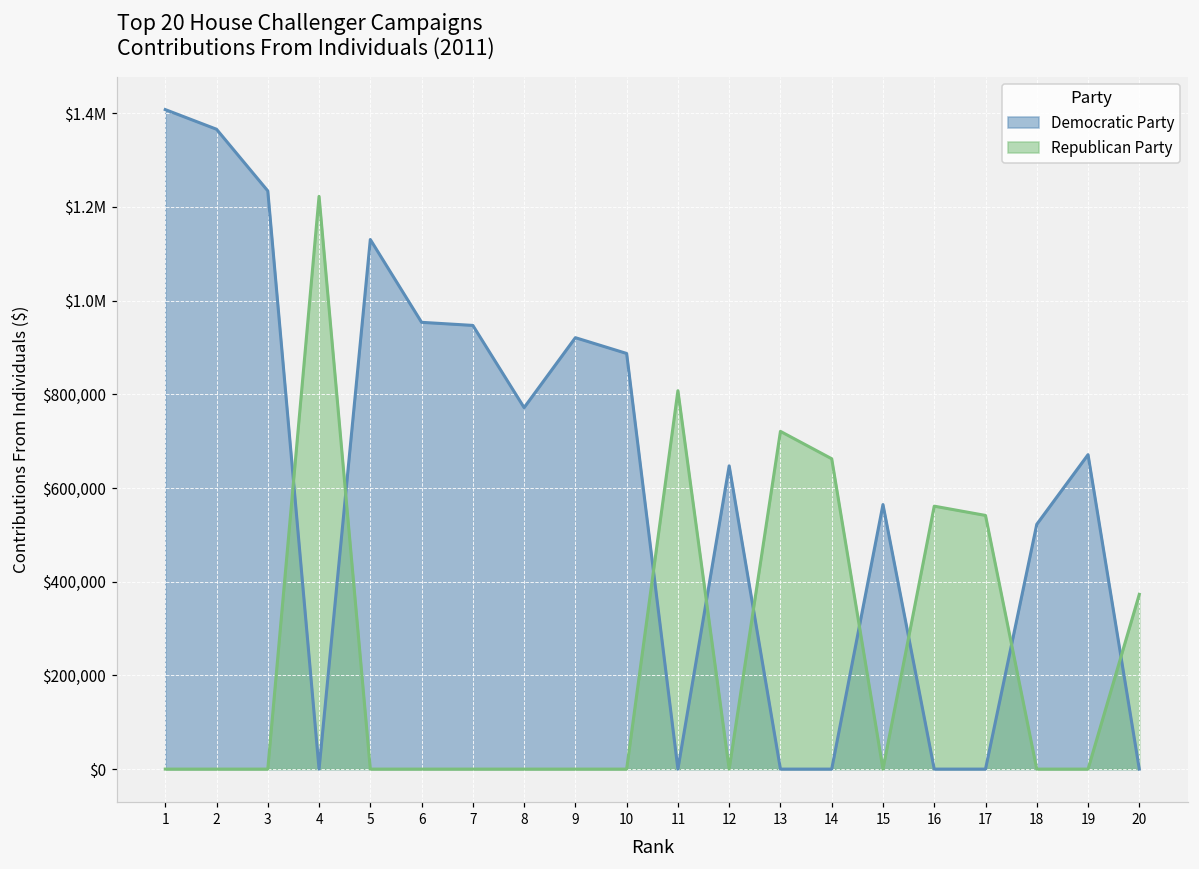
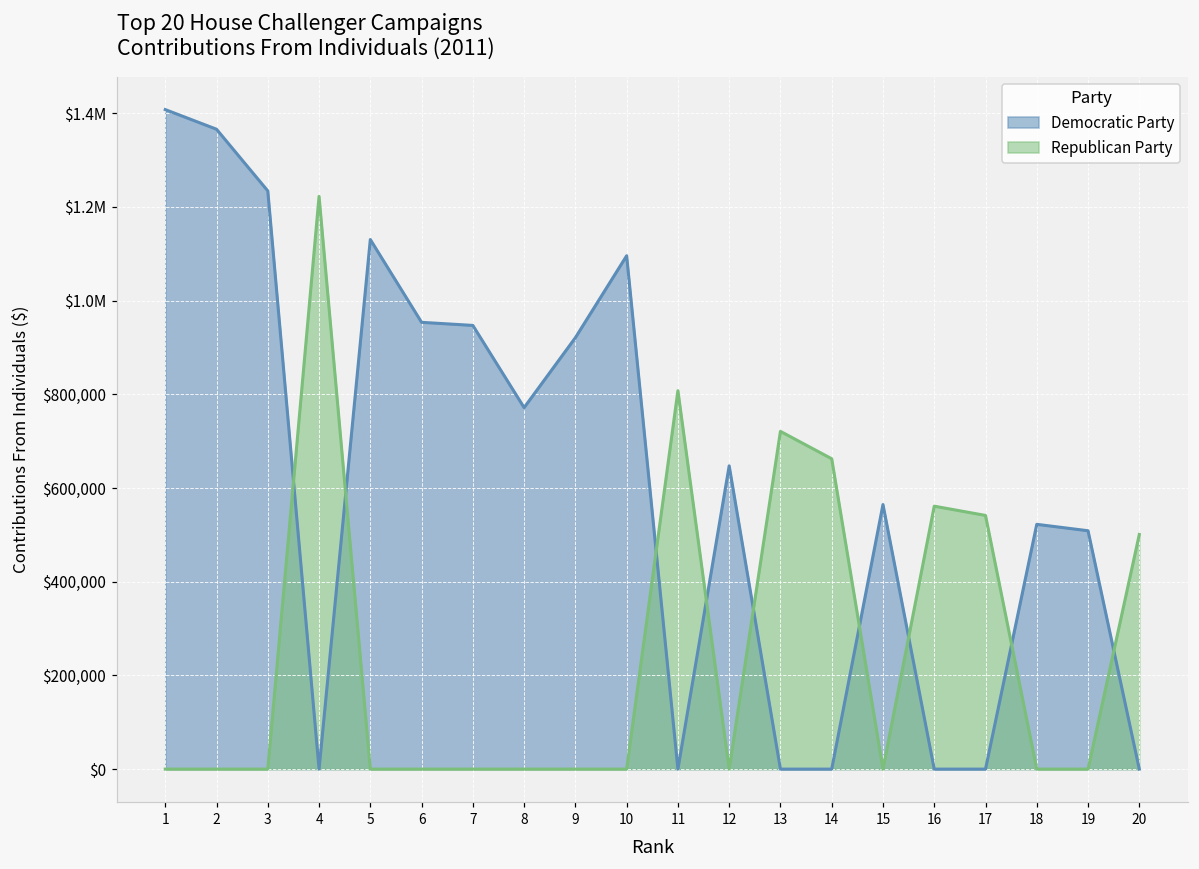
  {
    "Democratic Party": {
      "1": "$1,410,000",
      "2": "$1,370,000",
      "3": "$1,230,000",
      "4": "$0",
      "5": "$1,130,000",
      "6": "$950,000",
      "7": "$950,000",
      "8": "$770,000",
      "9": "$920,000",
-     "10": "$890,000",
+     "10": "$1,100,000",
      "11": "$0",
      "12": "$650,000",
      "13": "$0",
      "14": "$0",
      "15": "$560,000",
      "16": "$0",
      "17": "$0",
      "18": "$520,000",
-     "19": "$670,000",
+     "19": "$510,000",
      "20": "$0"
    },
    "Republican Party": {
      "1": "$0",
      "2": "$0",
      "3": "$0",
      "4": "$1,220,000",
      "5": "$0",
      "6": "$0",
      "7": "$0",
      "8": "$0",
      "9": "$0",
      "10": "$0",
      "11": "$810,000",
      "12": "$0",
      "13": "$720,000",
      "14": "$660,000",
      "15": "$0",
      "16": "$560,000",
      "17": "$540,000",
      "18": "$0",
      "19": "$0",
-     "20": "$370,000"
+     "20": "$500,000"
    }
  }
